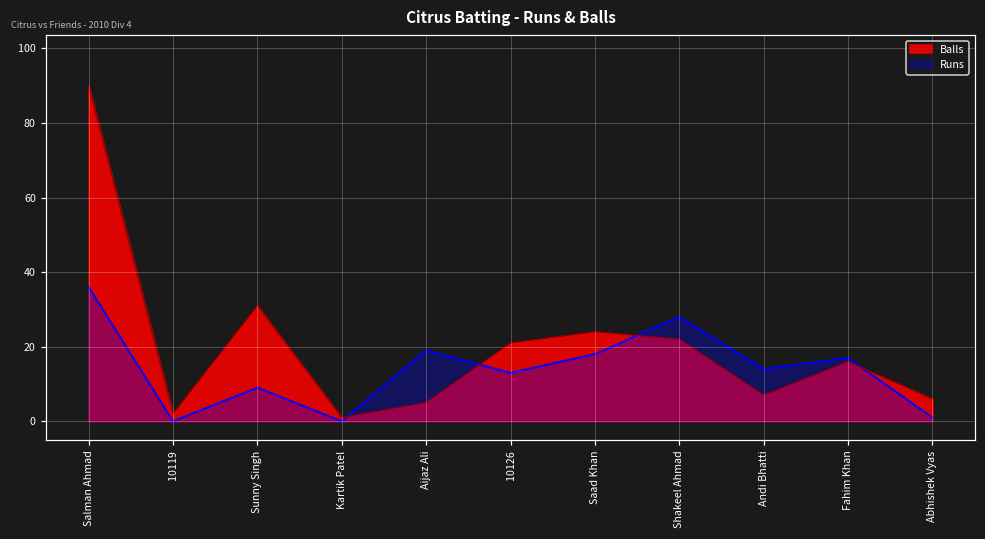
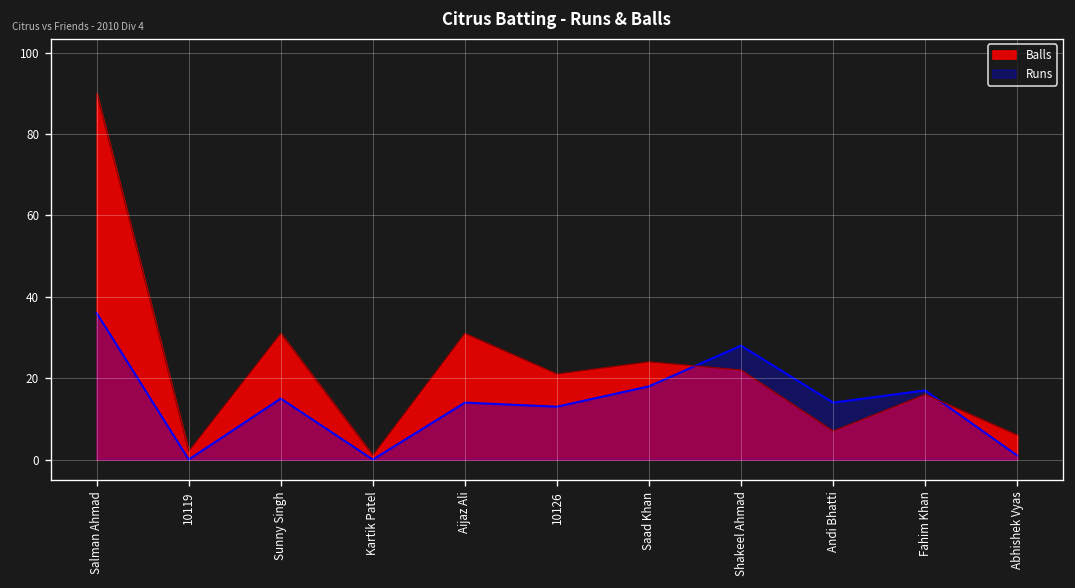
  {
    "Balls": {
      "Salman Ahmad": 90,
      "10119": 2,
      "Sunny Singh": 31,
      "Kartik Patel": 1,
-     "Aijaz Ali": 5,
+     "Aijaz Ali": 31,
      "10126": 21,
      "Saad Khan": 24,
      "Shakeel Ahmad": 22,
      "Andi Bhatti": 7,
      "Fahim Khan": 16,
      "Abhishek Vyas": 6
    },
    "Runs": {
      "Salman Ahmad": 36,
      "10119": 0,
-     "Sunny Singh": 9,
+     "Sunny Singh": 15,
      "Kartik Patel": 0,
-     "Aijaz Ali": 19,
+     "Aijaz Ali": 14,
      "10126": 13,
      "Saad Khan": 18,
      "Shakeel Ahmad": 28,
      "Andi Bhatti": 14,
      "Fahim Khan": 17,
      "Abhishek Vyas": 1
    }
  }
